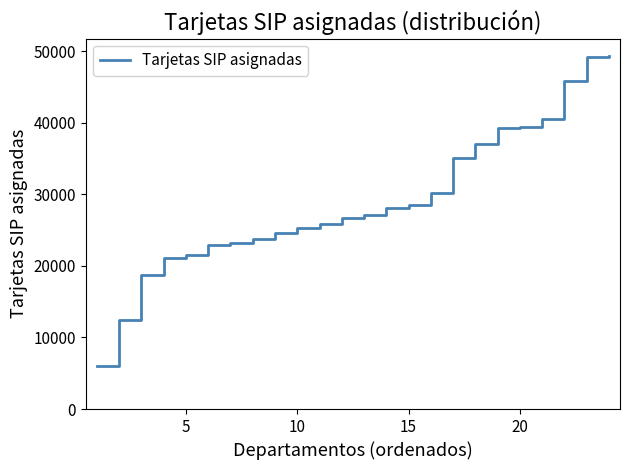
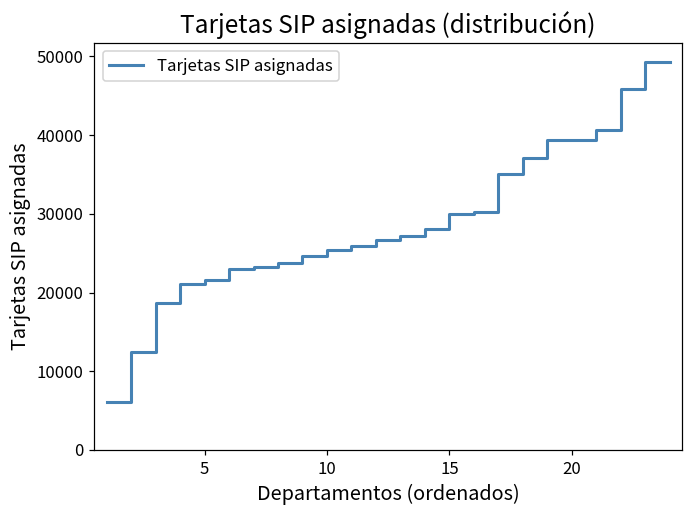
  {
    "5": 22000,
    "10": 25000,
-   "15": 29000,
+   "15": 30000,
    "20": 39000
  }
